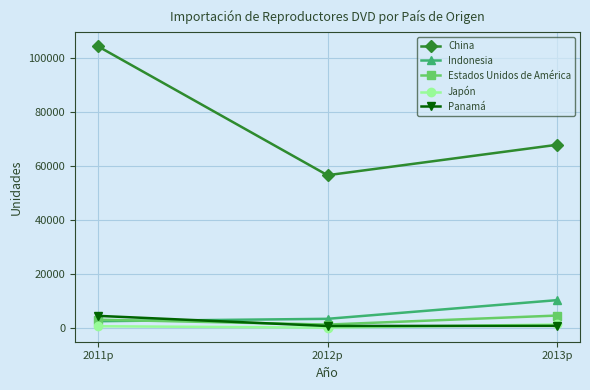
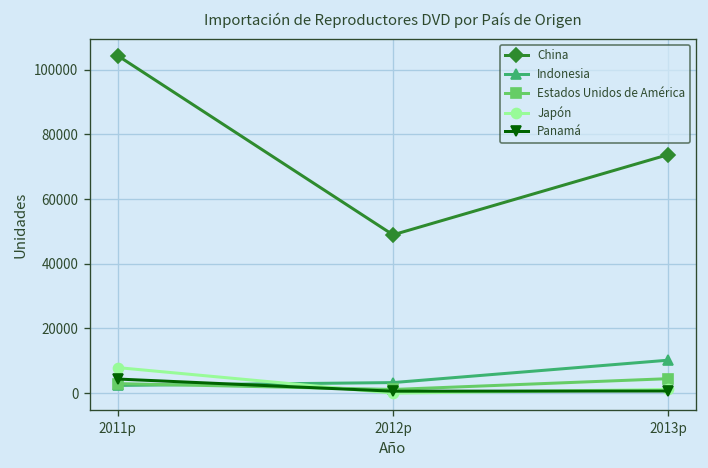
  {
    "China": {
      "2011p": 104000,
-     "2012p": 57000,
-     "2013p": 68000
+     "2012p": 49000,
+     "2013p": 74000
    },
    "Japón": {
-     "2011p": 1000
+     "2011p": 8000
    },
    "Panamá": {
      "2011p": 4000
    }
  }
